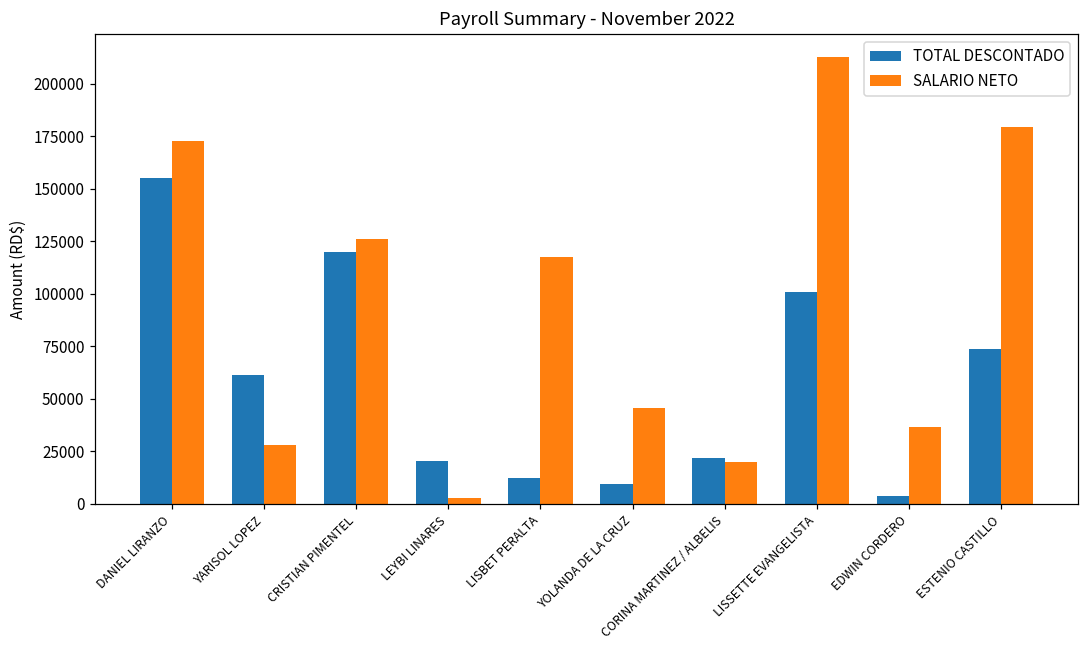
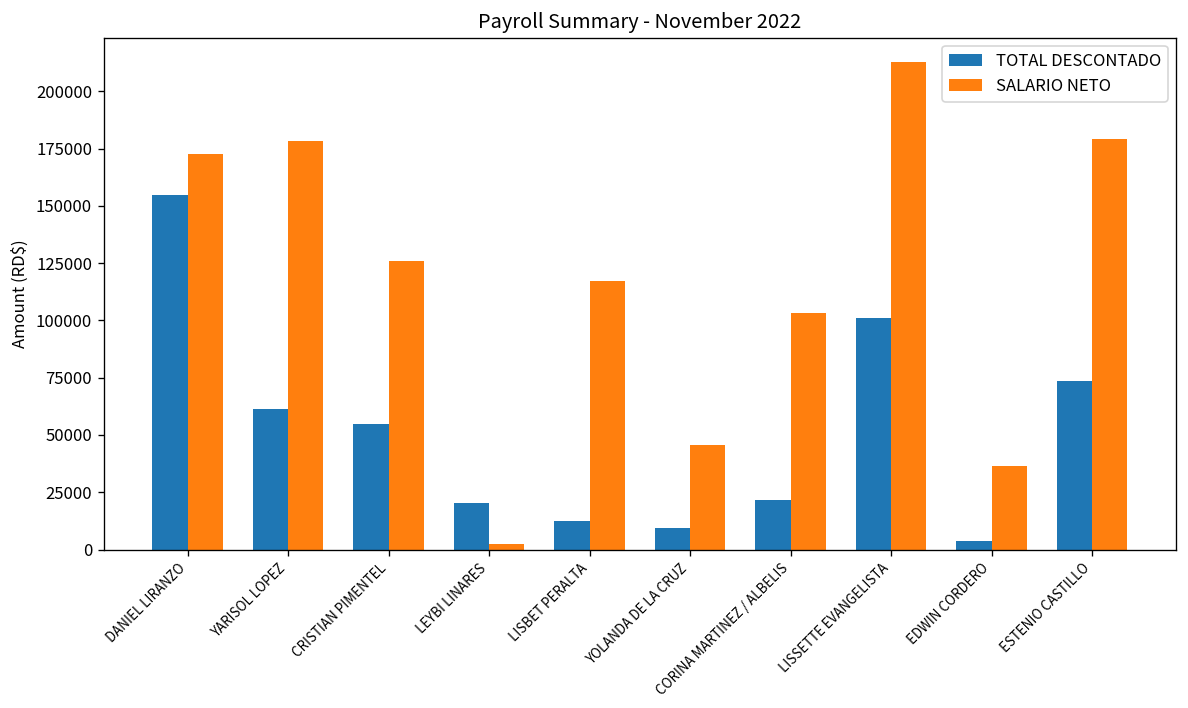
  {
    "TOTAL DESCONTADO": {
      "DANIEL LIRANZO": 155000,
      "YARISOL LOPEZ": 61000,
-     "CRISTIAN PIMENTEL": 120000,
+     "CRISTIAN PIMENTEL": 55000,
      "LEYBI LINARES": 20000,
      "LISBET PERALTA": 12000,
      "YOLANDA DE LA CRUZ": 9000,
      "CORINA MARTINEZ / ALBELIS": 22000,
      "LISSETTE EVANGELISTA": 101000,
      "EDWIN CORDERO": 4000,
      "ESTENIO CASTILLO": 74000
    },
    "SALARIO NETO": {
      "DANIEL LIRANZO": 173000,
-     "YARISOL LOPEZ": 28000,
+     "YARISOL LOPEZ": 178000,
      "CRISTIAN PIMENTEL": 126000,
      "LEYBI LINARES": 2000,
      "LISBET PERALTA": 117000,
      "YOLANDA DE LA CRUZ": 46000,
-     "CORINA MARTINEZ / ALBELIS": 20000,
+     "CORINA MARTINEZ / ALBELIS": 103000,
      "LISSETTE EVANGELISTA": 213000,
      "EDWIN CORDERO": 36000,
      "ESTENIO CASTILLO": 179000
    }
  }
